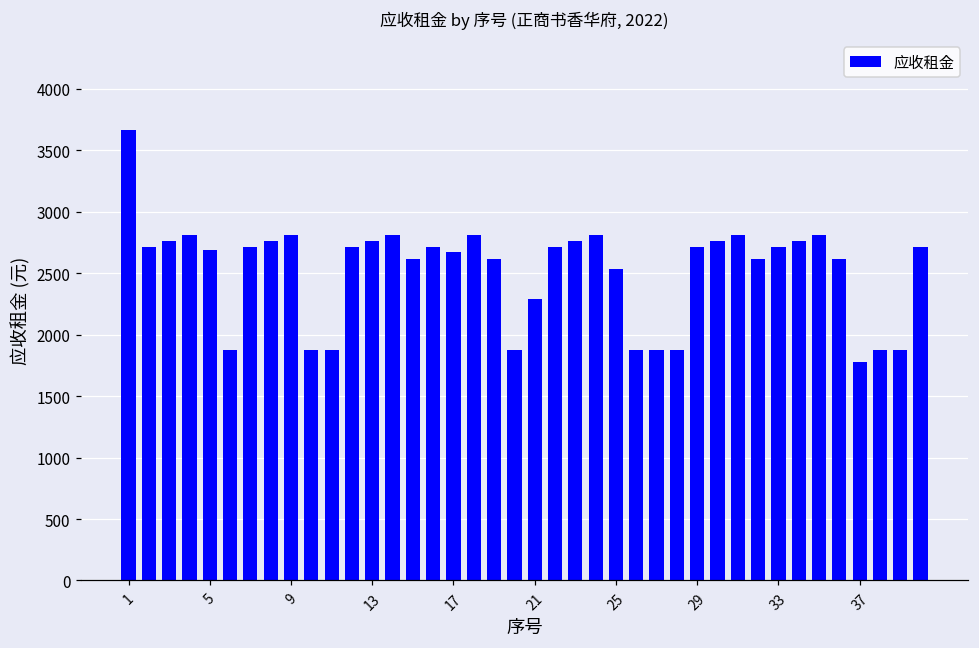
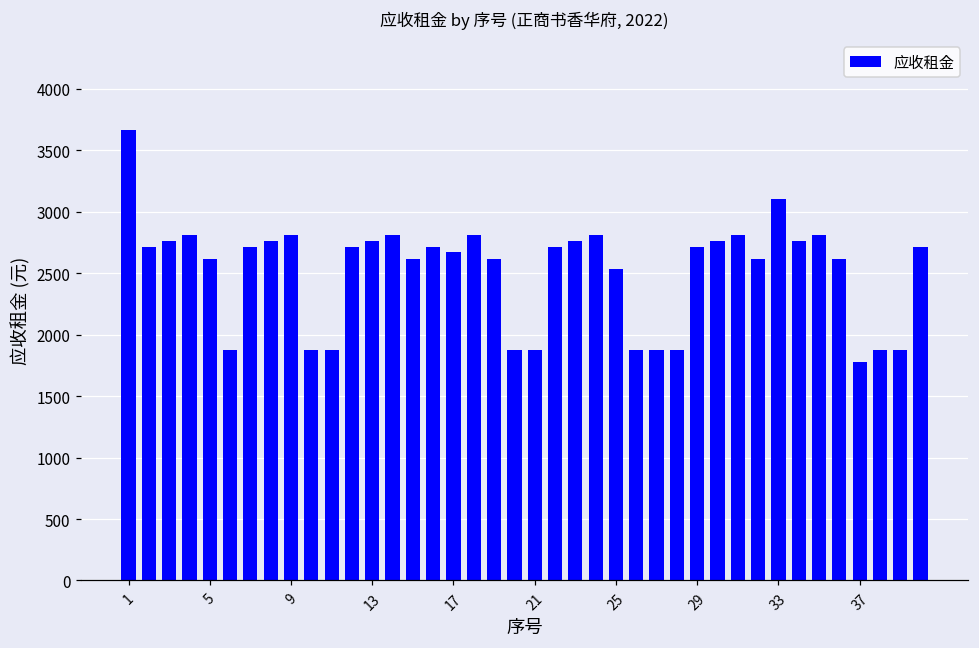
  {
    "1": 3670,
-   "5": 2690,
+   "5": 2620,
    "9": 2810,
    "13": 2760,
    "17": 2680,
-   "21": 2290,
+   "21": 1870,
    "25": 2530,
    "29": 2710,
-   "33": 2710,
+   "33": 3100,
    "37": 1780
  }
